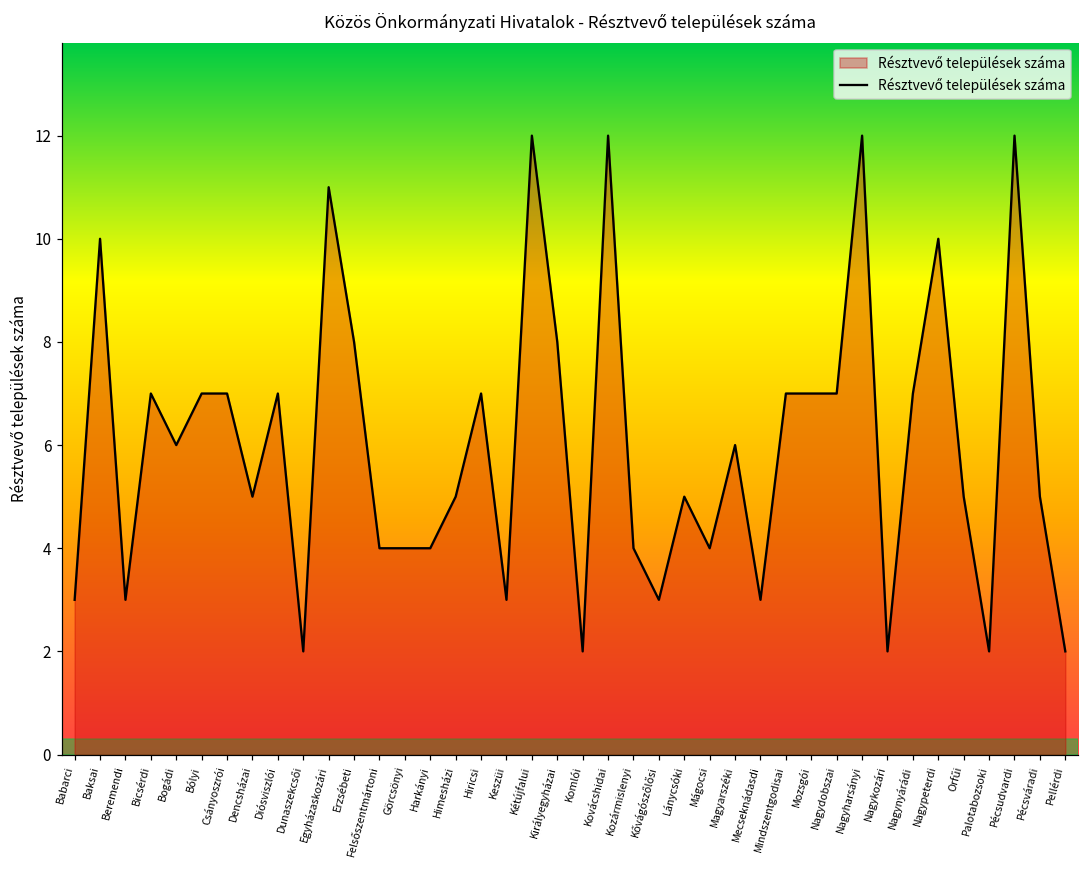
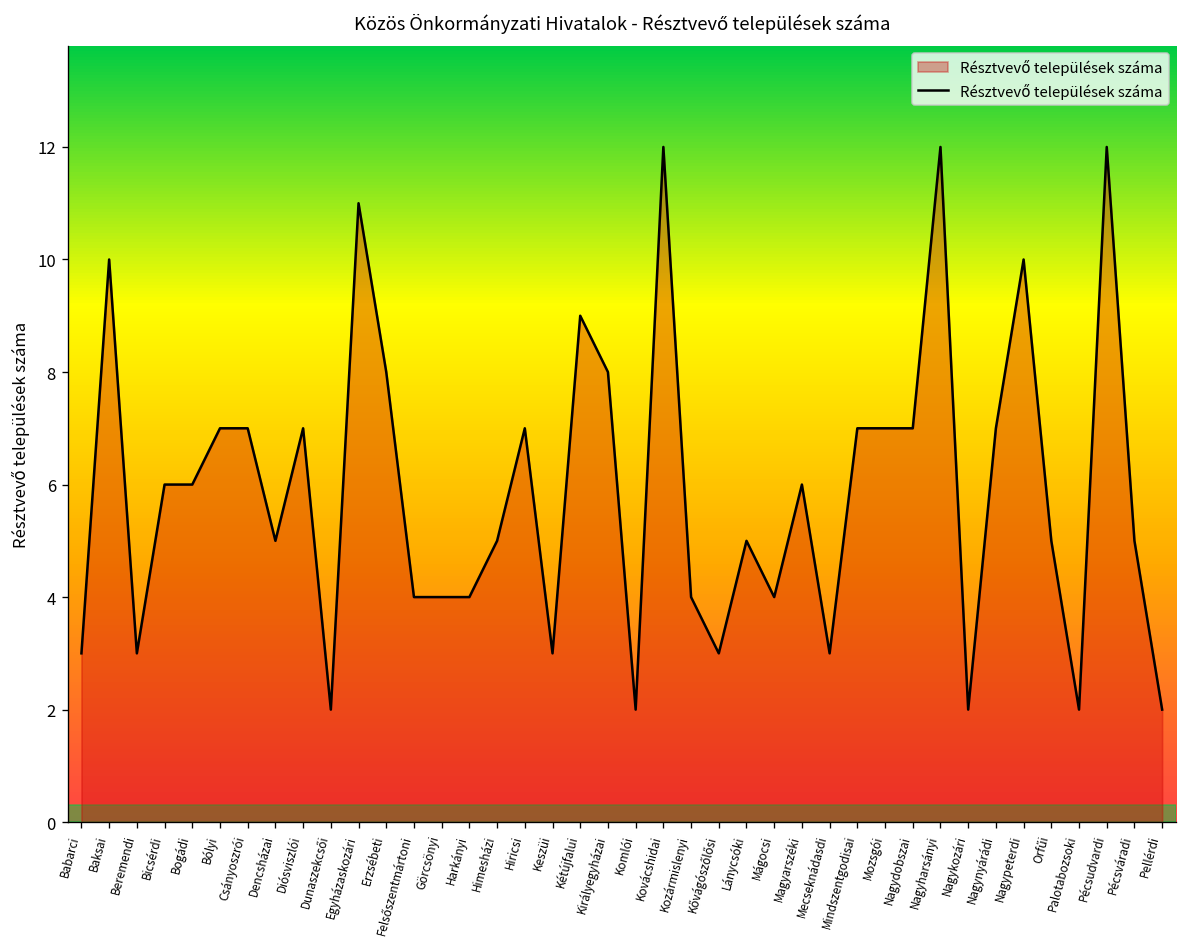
  {
    "Babarci": 3,
    "Baksai": 10,
    "Beremendi": 3,
-   "Bicsérdi": 7,
+   "Bicsérdi": 6,
    "Bogádi": 6,
    "Bólyi": 7,
    "Csányoszrói": 7,
    "Dencsházai": 5,
    "Diósviszlói": 7,
    "Dunaszekcsői": 2,
    "Egyházaskozári": 11,
    "Erzsébeti": 8,
    "Felsőszentmártoni": 4,
    "Görcsönyi": 4,
    "Harkányi": 4,
    "Himesházi": 5,
    "Hiricsi": 7,
    "Keszüi": 3,
-   "Kétújfalui": 12,
+   "Kétújfalui": 9,
    "Királyegyházai": 8,
    "Komlói": 2,
    "Kovácshidai": 12,
    "Kozármislenyi": 4,
    "Kővágószőlősi": 3,
    "Lánycsóki": 5,
    "Mágocsi": 4,
    "Magyarszéki": 6,
    "Mecseknádasdi": 3,
    "Mindszentgodisai": 7,
    "Mozsgói": 7,
    "Nagydobszai": 7,
    "Nagyharsányi": 12,
    "Nagykozári": 2,
    "Nagynyárádi": 7,
    "Nagypeterdi": 10,
    "Orfűi": 5,
    "Palotabozsoki": 2,
    "Pécsudvardi": 12,
    "Pécsváradi": 5,
    "Pellérdi": 2
  }
